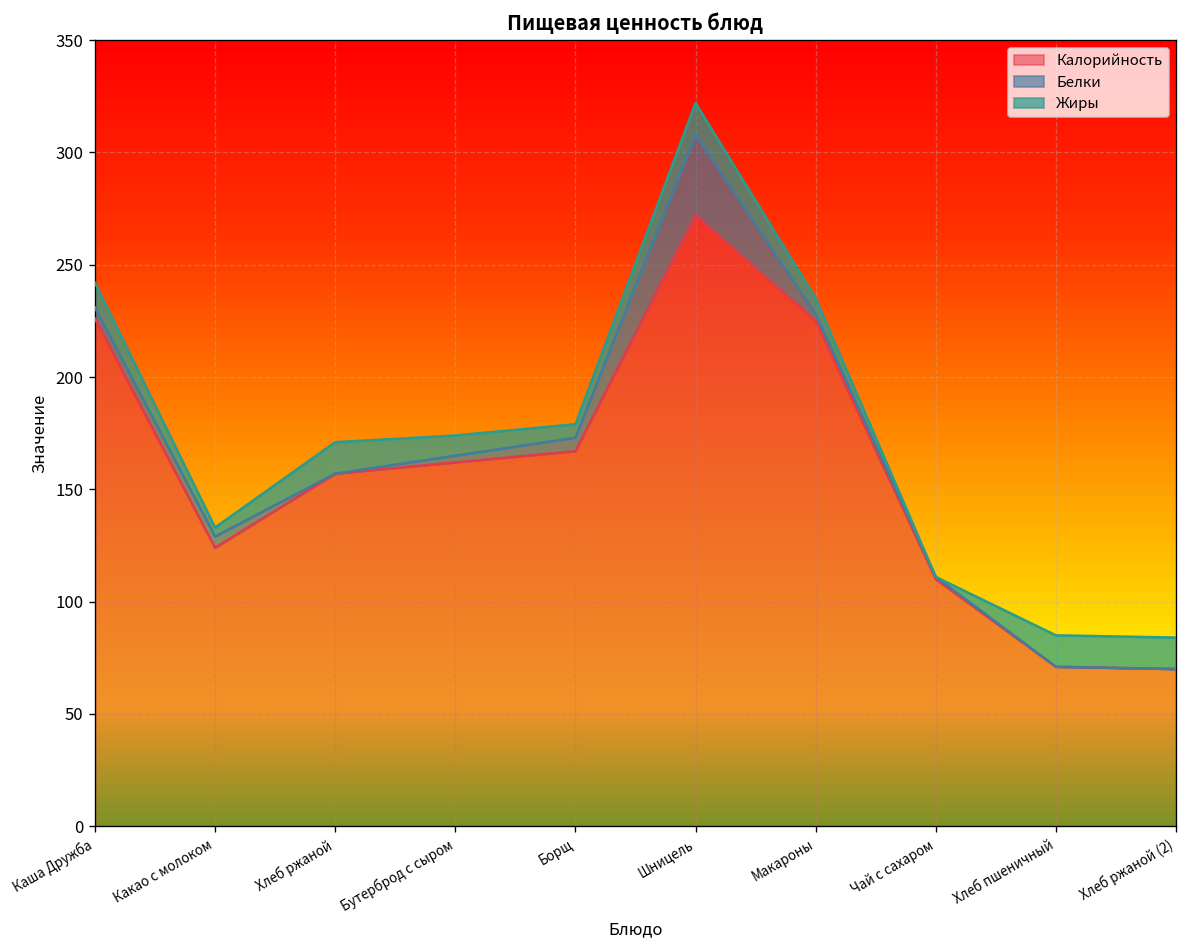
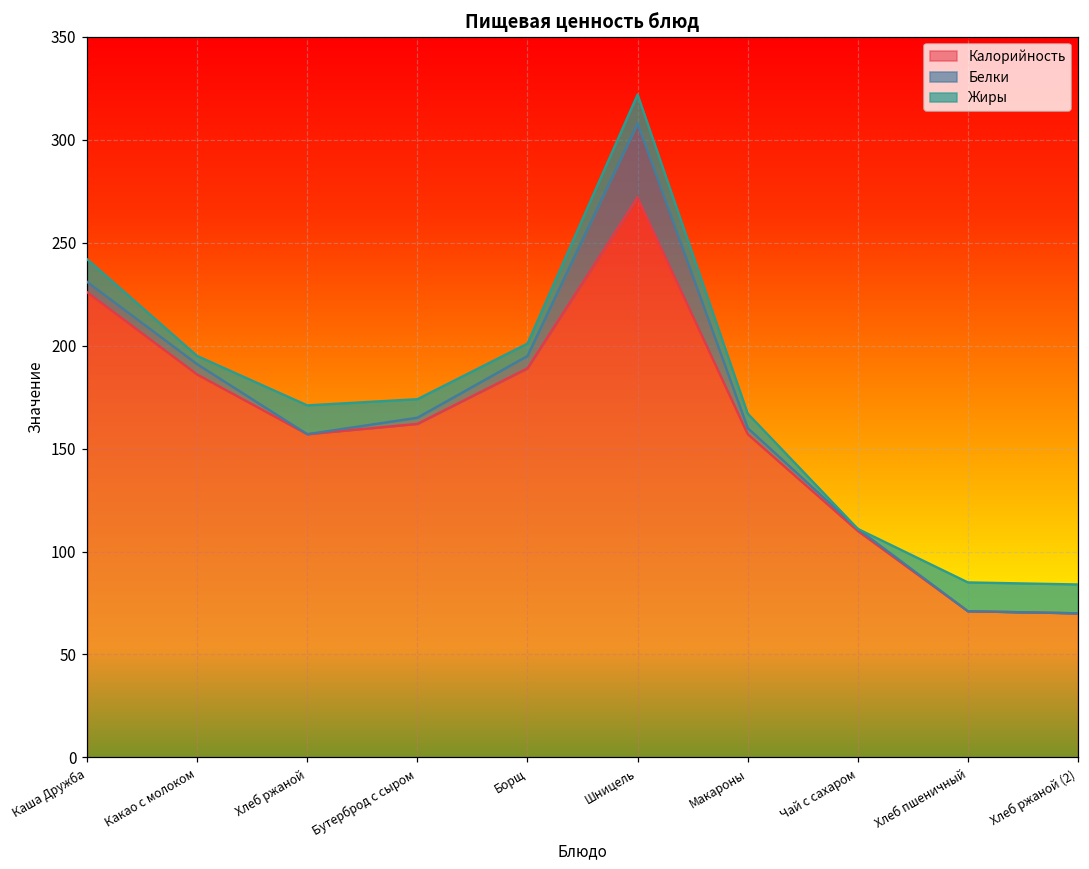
  {
    "Калорийность": {
      "Каша Дружба": 226,
-     "Какао с молоком": 124,
+     "Какао с молоком": 186,
      "Бутерброд с сыром": 162,
-     "Борщ": 167,
+     "Борщ": 189,
      "Шницель": 272,
-     "Макароны": 225
+     "Макароны": 157
    }
  }
